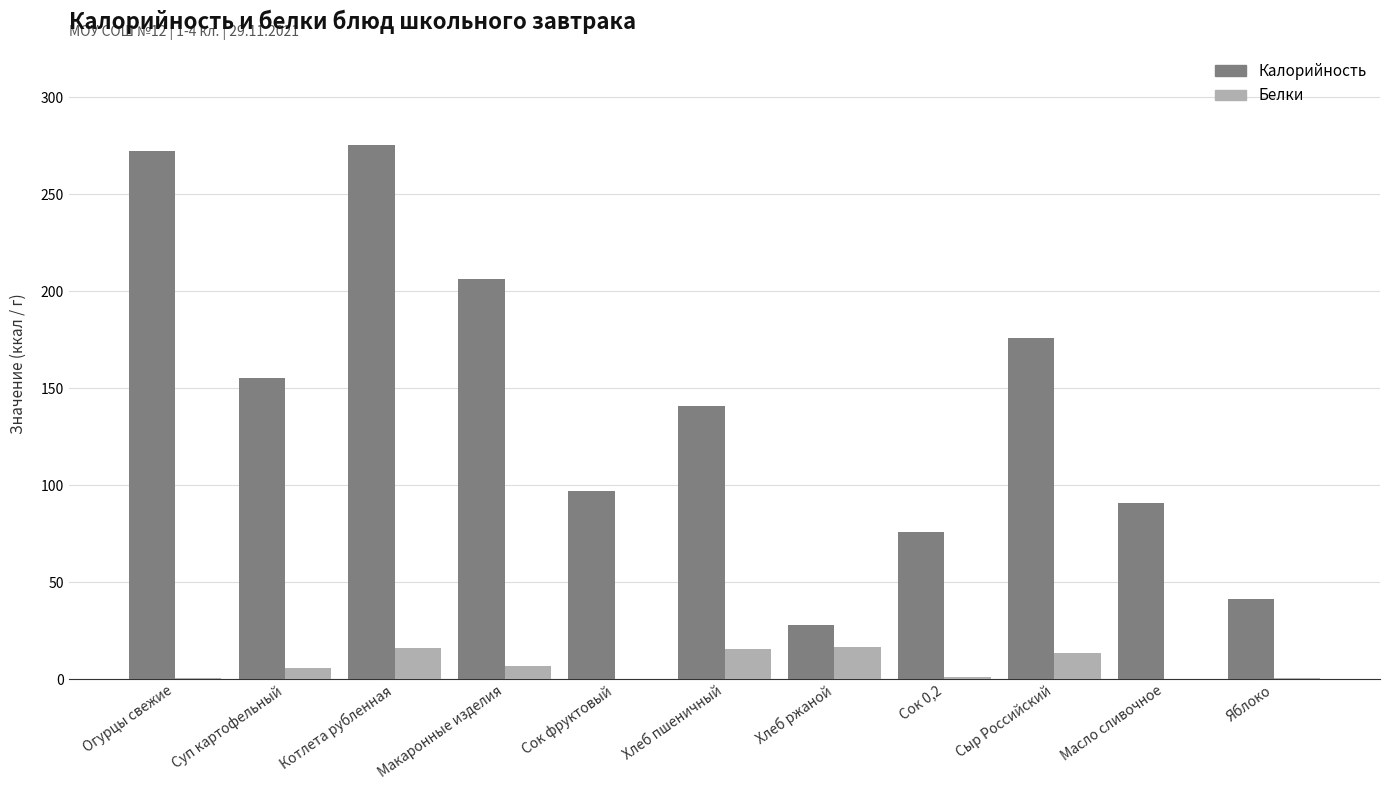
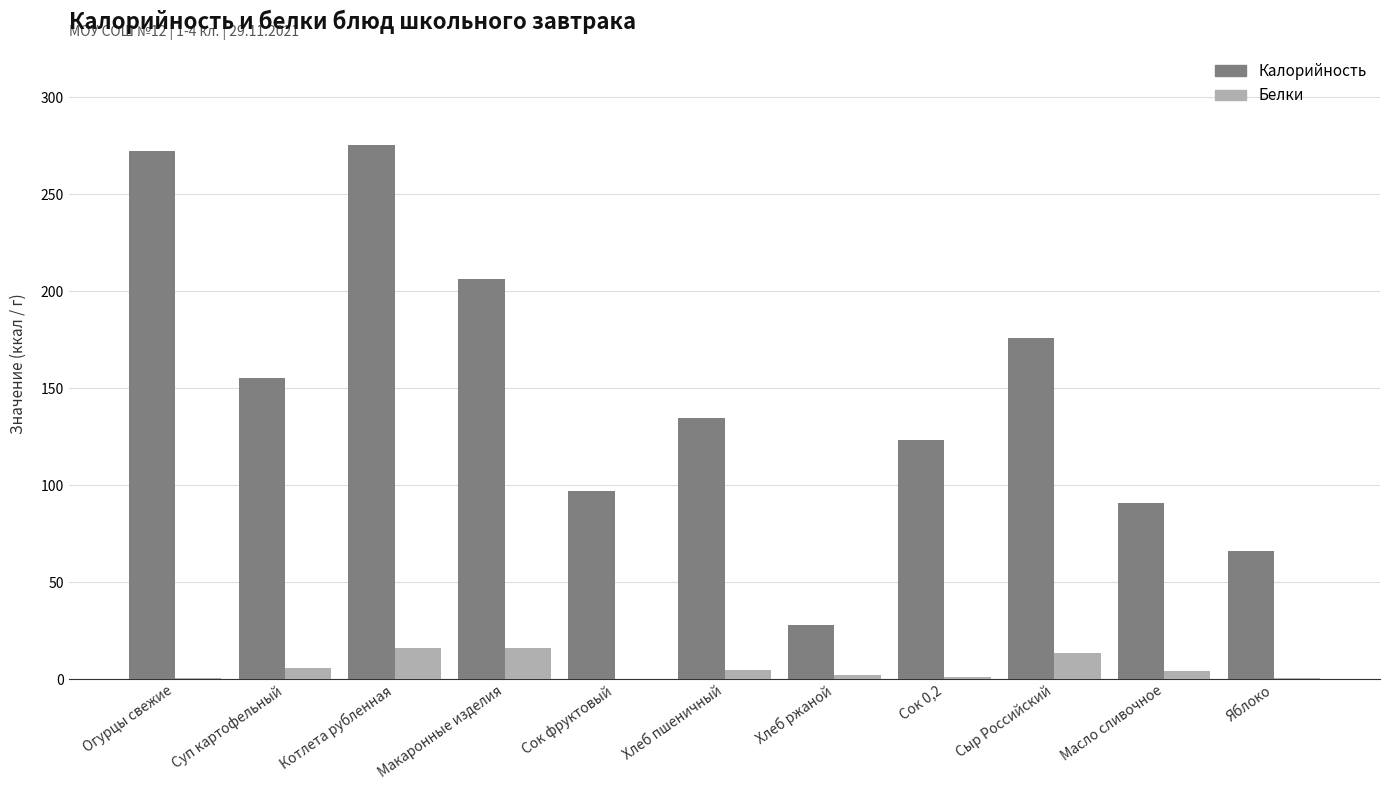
  {
    "Калорийность": {
      "Огурцы свежие": 272,
      "Суп картофельный": 155,
      "Котлета рубленная": 275,
      "Макаронные изделия": 206,
      "Сок фруктовый": 97,
-     "Хлеб пшеничный": 141,
+     "Хлеб пшеничный": 135,
      "Хлеб ржаной": 28,
-     "Сок 0,2": 76,
+     "Сок 0,2": 123,
      "Сыр Российский": 176,
      "Масло сливочное": 91,
-     "Яблоко": 41
+     "Яблоко": 66
    },
    "Белки": {
      "Суп картофельный": 6,
      "Котлета рубленная": 16,
-     "Макаронные изделия": 7,
-     "Хлеб пшеничный": 16,
-     "Хлеб ржаной": 17,
+     "Макаронные изделия": 16,
+     "Хлеб пшеничный": 5,
+     "Хлеб ржаной": 2,
      "Сыр Российский": 14,
-     "Масло сливочное": 0
+     "Масло сливочное": 4
    }
  }
